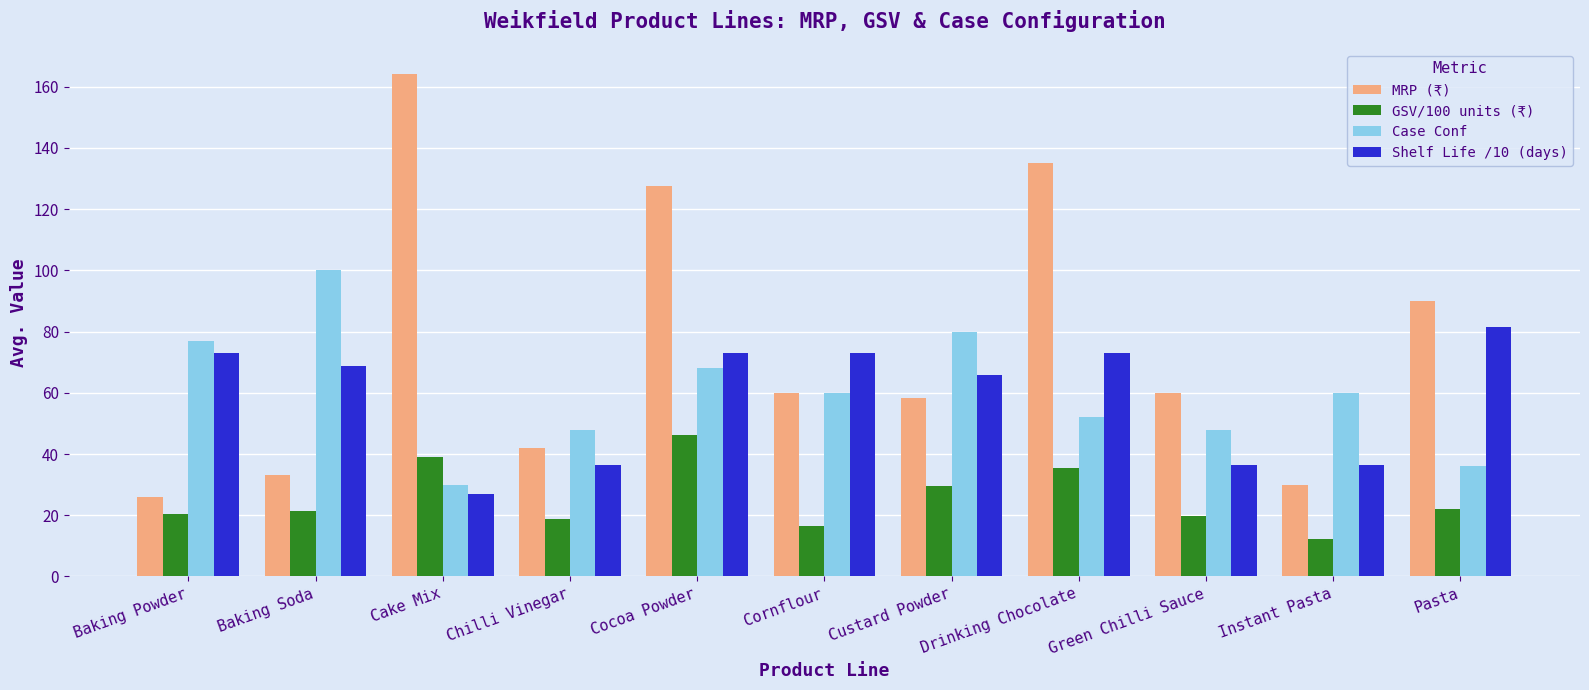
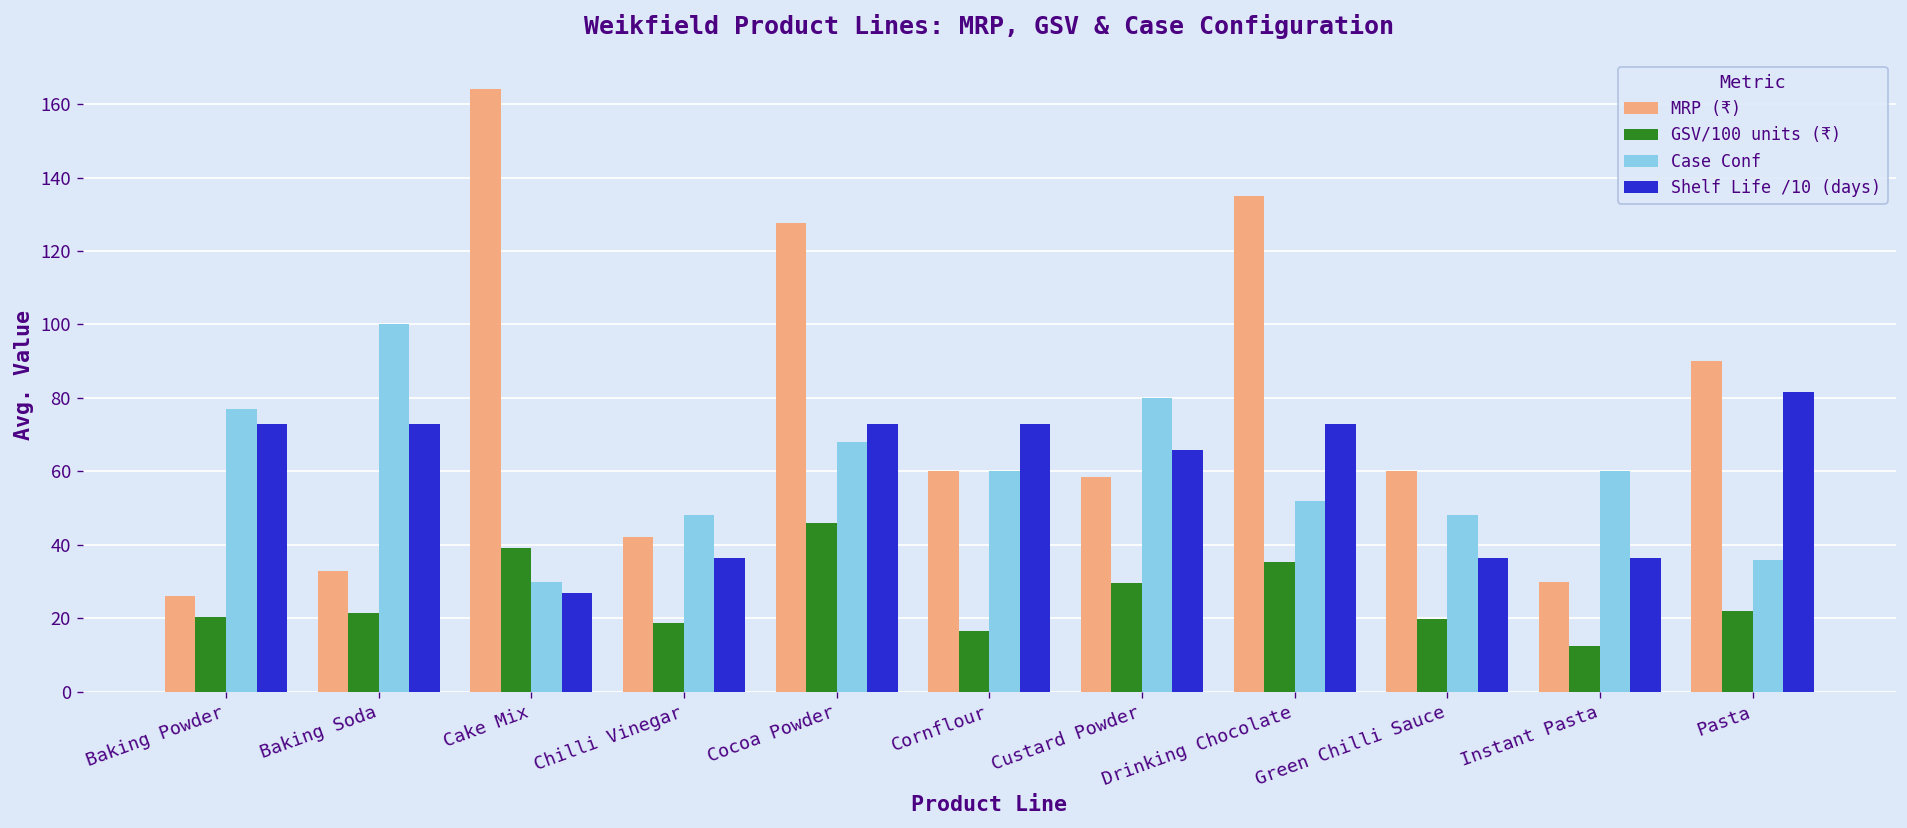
  {
    "MRP (₹)": {
      "Baking Powder": 26,
      "Baking Soda": 33,
      "Cake Mix": 164,
      "Chilli Vinegar": 42,
      "Cocoa Powder": 128,
      "Cornflour": 60,
      "Custard Powder": 58,
      "Drinking Chocolate": 135,
      "Green Chilli Sauce": 60,
      "Instant Pasta": 30,
      "Pasta": 90
    },
    "GSV/100 units (₹)": {
      "Baking Powder": 20,
      "Baking Soda": 22,
      "Cake Mix": 39,
      "Chilli Vinegar": 19,
      "Cocoa Powder": 46,
      "Cornflour": 17,
      "Custard Powder": 29,
      "Drinking Chocolate": 35,
      "Green Chilli Sauce": 20,
      "Instant Pasta": 12,
      "Pasta": 22
    },
    "Case Conf": {
      "Baking Powder": 77,
      "Baking Soda": 100,
      "Cake Mix": 30,
      "Chilli Vinegar": 48,
      "Cocoa Powder": 68,
      "Cornflour": 60,
      "Custard Powder": 80,
      "Drinking Chocolate": 52,
      "Green Chilli Sauce": 48,
      "Instant Pasta": 60,
      "Pasta": 36
    },
    "Shelf Life /10 (days)": {
      "Baking Powder": 73,
-     "Baking Soda": 69,
+     "Baking Soda": 73,
      "Cake Mix": 27,
      "Chilli Vinegar": 37,
      "Cocoa Powder": 73,
      "Cornflour": 73,
      "Custard Powder": 66,
      "Drinking Chocolate": 73,
      "Green Chilli Sauce": 37,
      "Instant Pasta": 37,
      "Pasta": 82
    }
  }
